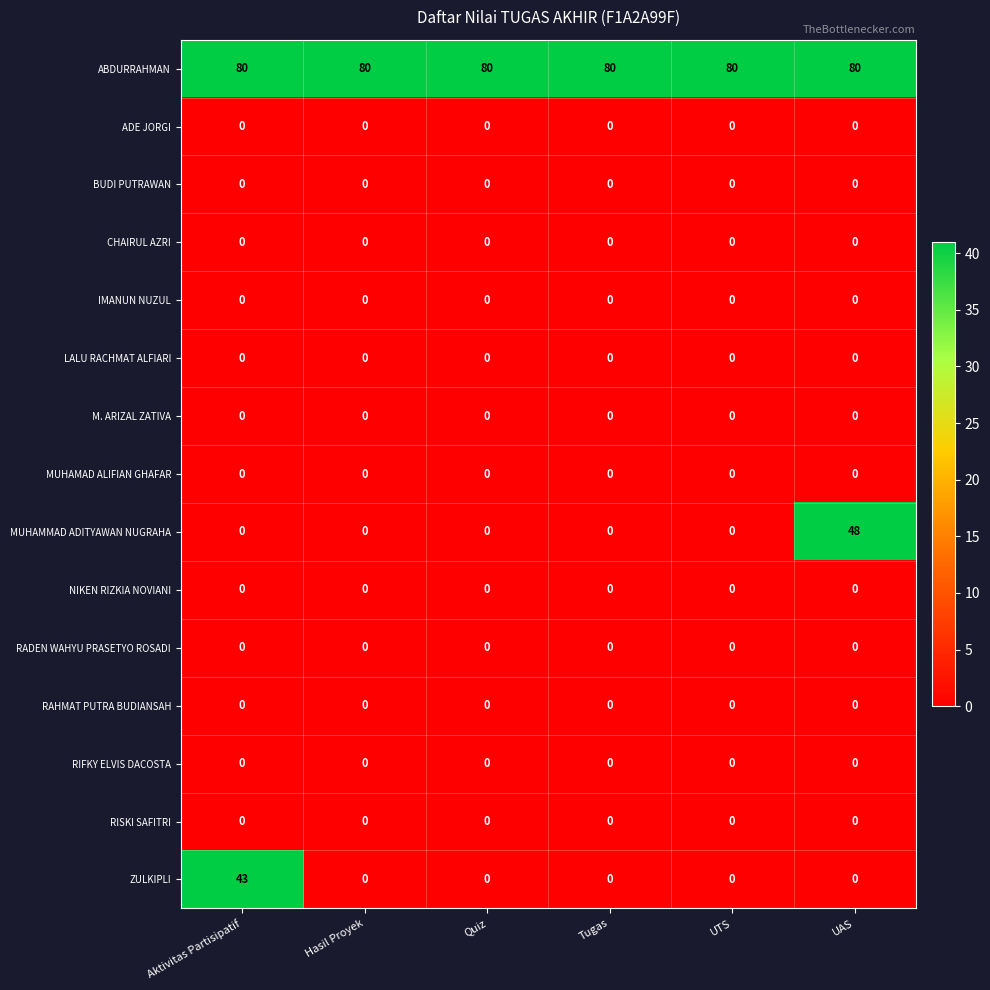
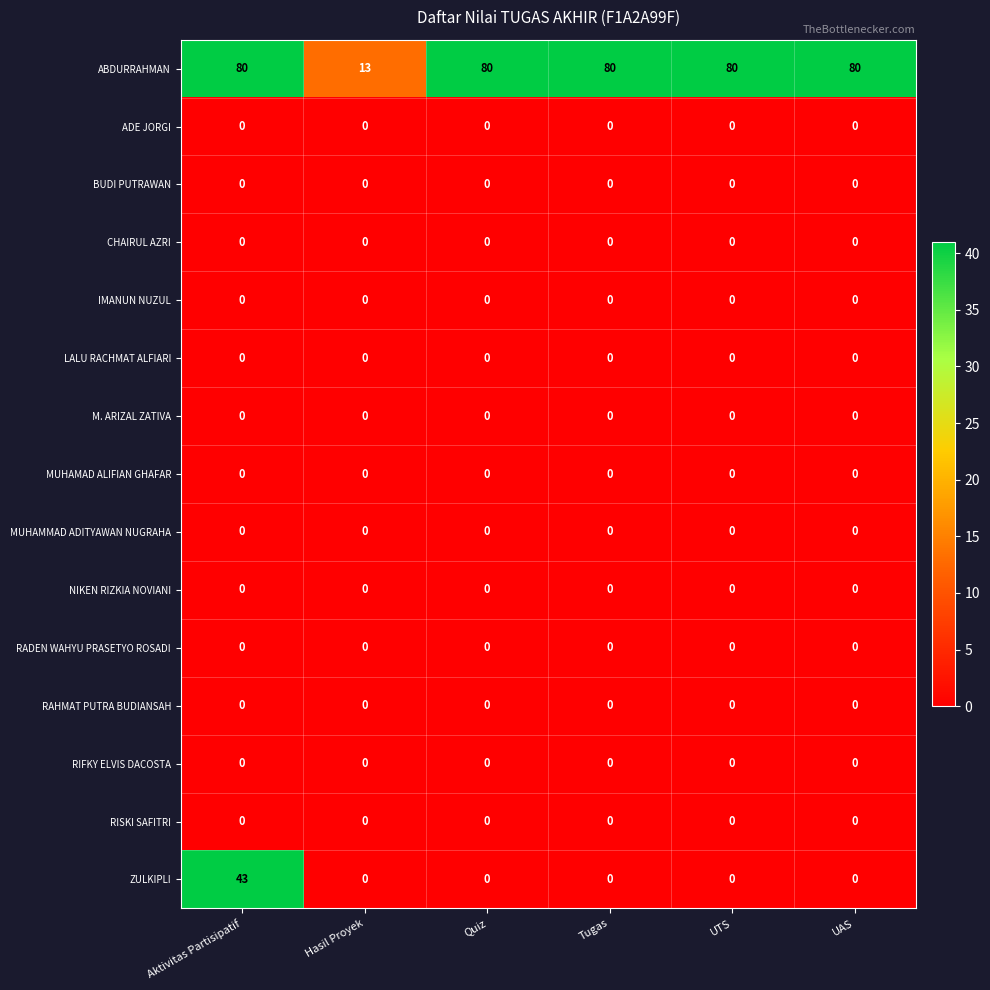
  {
    "ABDURRAHMAN": {
      "Aktivitas Partisipatif": 80,
-     "Hasil Proyek": 80,
+     "Hasil Proyek": 13,
      "Quiz": 80,
      "Tugas": 80,
      "UTS": 80,
      "UAS": 80
    },
    "ADE JORGI": {
      "Aktivitas Partisipatif": 0,
      "Hasil Proyek": 0,
      "Quiz": 0,
      "Tugas": 0,
      "UTS": 0,
      "UAS": 0
    },
    "BUDI PUTRAWAN": {
      "Aktivitas Partisipatif": 0,
      "Hasil Proyek": 0,
      "Quiz": 0,
      "Tugas": 0,
      "UTS": 0,
      "UAS": 0
    },
    "CHAIRUL AZRI": {
      "Aktivitas Partisipatif": 0,
      "Hasil Proyek": 0,
      "Quiz": 0,
      "Tugas": 0,
      "UTS": 0,
      "UAS": 0
    },
    "IMANUN NUZUL": {
      "Aktivitas Partisipatif": 0,
      "Hasil Proyek": 0,
      "Quiz": 0,
      "Tugas": 0,
      "UTS": 0,
      "UAS": 0
    },
    "LALU RACHMAT ALFIARI": {
      "Aktivitas Partisipatif": 0,
      "Hasil Proyek": 0,
      "Quiz": 0,
      "Tugas": 0,
      "UTS": 0,
      "UAS": 0
    },
    "M. ARIZAL ZATIVA": {
      "Aktivitas Partisipatif": 0,
      "Hasil Proyek": 0,
      "Quiz": 0,
      "Tugas": 0,
      "UTS": 0,
      "UAS": 0
    },
    "MUHAMAD ALIFIAN GHAFAR": {
      "Aktivitas Partisipatif": 0,
      "Hasil Proyek": 0,
      "Quiz": 0,
      "Tugas": 0,
      "UTS": 0,
      "UAS": 0
    },
    "MUHAMMAD ADITYAWAN NUGRAHA": {
      "Aktivitas Partisipatif": 0,
      "Hasil Proyek": 0,
      "Quiz": 0,
      "Tugas": 0,
      "UTS": 0,
-     "UAS": 48
+     "UAS": 0
    },
    "NIKEN RIZKIA NOVIANI": {
      "Aktivitas Partisipatif": 0,
      "Hasil Proyek": 0,
      "Quiz": 0,
      "Tugas": 0,
      "UTS": 0,
      "UAS": 0
    },
    "RADEN WAHYU PRASETYO ROSADI": {
      "Aktivitas Partisipatif": 0,
      "Hasil Proyek": 0,
      "Quiz": 0,
      "Tugas": 0,
      "UTS": 0,
      "UAS": 0
    },
    "RAHMAT PUTRA BUDIANSAH": {
      "Aktivitas Partisipatif": 0,
      "Hasil Proyek": 0,
      "Quiz": 0,
      "Tugas": 0,
      "UTS": 0,
      "UAS": 0
    },
    "RIFKY ELVIS DACOSTA": {
      "Aktivitas Partisipatif": 0,
      "Hasil Proyek": 0,
      "Quiz": 0,
      "Tugas": 0,
      "UTS": 0,
      "UAS": 0
    },
    "RISKI SAFITRI": {
      "Aktivitas Partisipatif": 0,
      "Hasil Proyek": 0,
      "Quiz": 0,
      "Tugas": 0,
      "UTS": 0,
      "UAS": 0
    },
    "ZULKIPLI": {
      "Aktivitas Partisipatif": 43,
      "Hasil Proyek": 0,
      "Quiz": 0,
      "Tugas": 0,
      "UTS": 0,
      "UAS": 0
    }
  }
